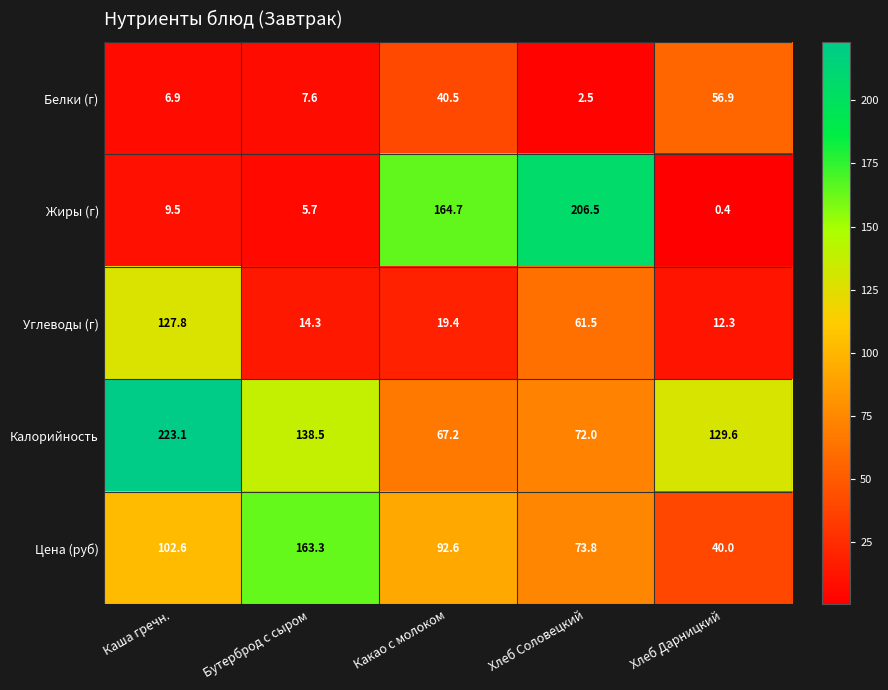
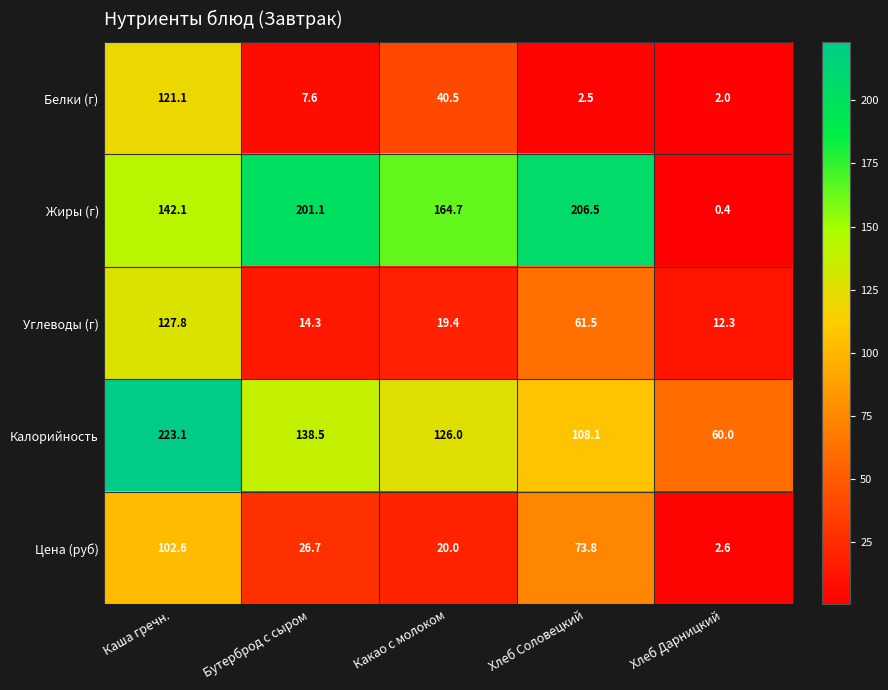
  {
    "Белки (г)": {
-     "Каша гречн.": 6.9,
+     "Каша гречн.": 121.1,
      "Бутерброд с сыром": 7.6,
      "Какао с молоком": 40.5,
      "Хлеб Соловецкий": 2.5,
-     "Хлеб Дарницкий": 56.9
+     "Хлеб Дарницкий": 2.0
    },
    "Жиры (г)": {
-     "Каша гречн.": 9.5,
-     "Бутерброд с сыром": 5.7,
+     "Каша гречн.": 142.1,
+     "Бутерброд с сыром": 201.1,
      "Какао с молоком": 164.7,
      "Хлеб Соловецкий": 206.5,
      "Хлеб Дарницкий": 0.4
    },
    "Углеводы (г)": {
      "Каша гречн.": 127.8,
      "Бутерброд с сыром": 14.3,
      "Какао с молоком": 19.4,
      "Хлеб Соловецкий": 61.5,
      "Хлеб Дарницкий": 12.3
    },
    "Калорийность": {
      "Каша гречн.": 223.1,
      "Бутерброд с сыром": 138.5,
-     "Какао с молоком": 67.2,
-     "Хлеб Соловецкий": 72.0,
-     "Хлеб Дарницкий": 129.6
+     "Какао с молоком": 126.0,
+     "Хлеб Соловецкий": 108.1,
+     "Хлеб Дарницкий": 60.0
    },
    "Цена (руб)": {
      "Каша гречн.": 102.6,
-     "Бутерброд с сыром": 163.3,
-     "Какао с молоком": 92.6,
+     "Бутерброд с сыром": 26.7,
+     "Какао с молоком": 20.0,
      "Хлеб Соловецкий": 73.8,
-     "Хлеб Дарницкий": 40.0
+     "Хлеб Дарницкий": 2.6
    }
  }
